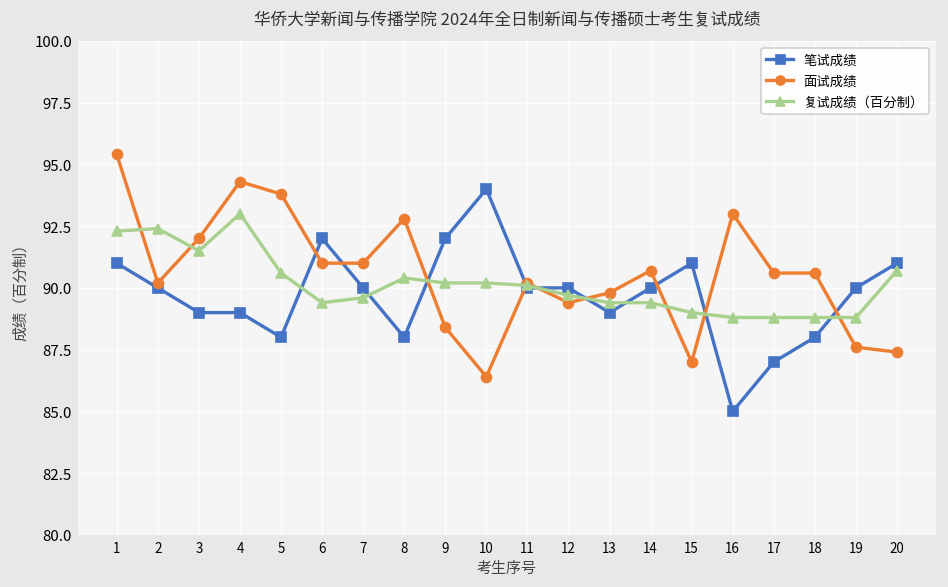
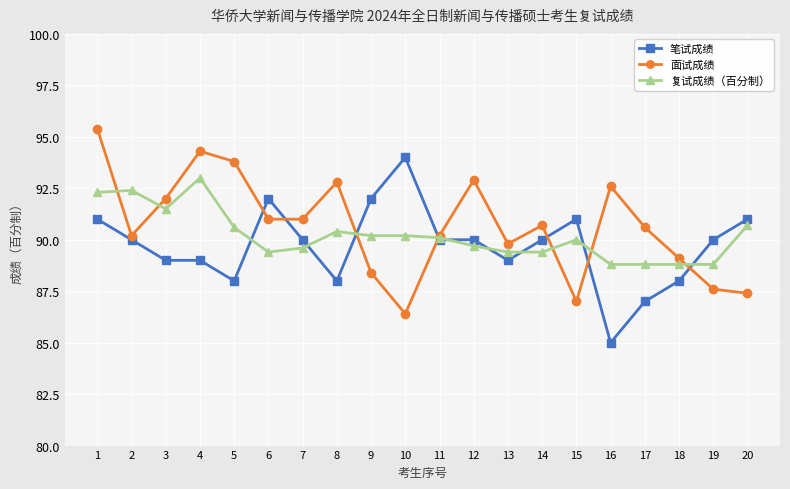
  {
    "笔试成绩": {
      "1": 91.0,
      "2": 90.0,
      "3": 89.0,
      "4": 89.0,
      "5": 88.0,
      "6": 92.0,
      "7": 90.0,
      "8": 88.0,
      "9": 92.0,
      "10": 94.0,
      "12": 90.0,
      "13": 89.0,
      "14": 90.0,
      "15": 91.0,
      "16": 85.0,
      "17": 87.0,
      "18": 88.0,
      "19": 90.0,
      "20": 91.0
    },
    "面试成绩": {
      "1": 95.4,
      "2": 90.2,
      "3": 92.0,
      "4": 94.3,
      "5": 93.8,
      "6": 91.0,
      "7": 91.0,
      "8": 92.8,
      "9": 88.4,
      "10": 86.4,
-     "12": 89.4,
+     "12": 92.9,
      "13": 89.8,
      "14": 90.7,
      "15": 87.0,
-     "16": 93.0,
+     "16": 92.6,
      "17": 90.6,
-     "18": 90.6,
+     "18": 89.1,
      "19": 87.6,
      "20": 87.4
    },
    "复试成绩（百分制）": {
      "1": 92.3,
      "2": 92.4,
      "3": 91.5,
      "4": 93,
      "5": 90.6,
      "6": 89.4,
      "7": 89.6,
      "8": 90.4,
      "9": 90.2,
      "10": 90.2,
      "12": 89.7,
      "13": 89.4,
      "14": 89.4,
-     "15": 89,
+     "15": 90,
      "16": 88.8,
      "17": 88.8,
      "18": 88.8,
      "19": 88.8,
      "20": 90.7
    }
  }
